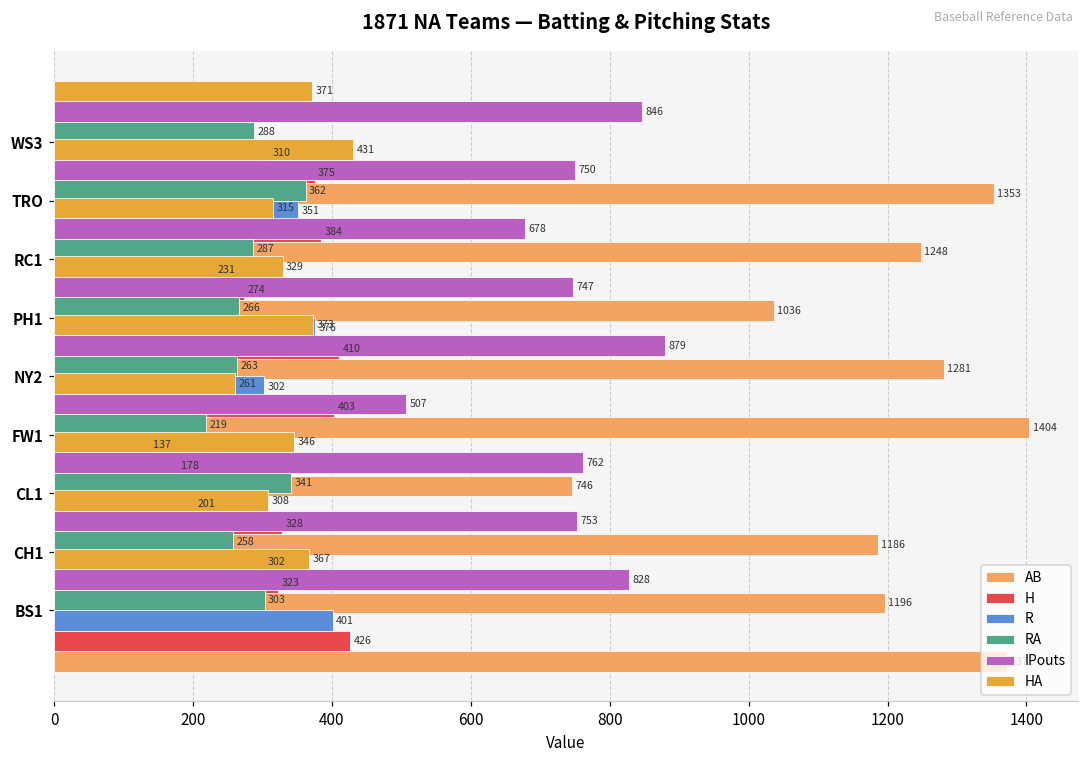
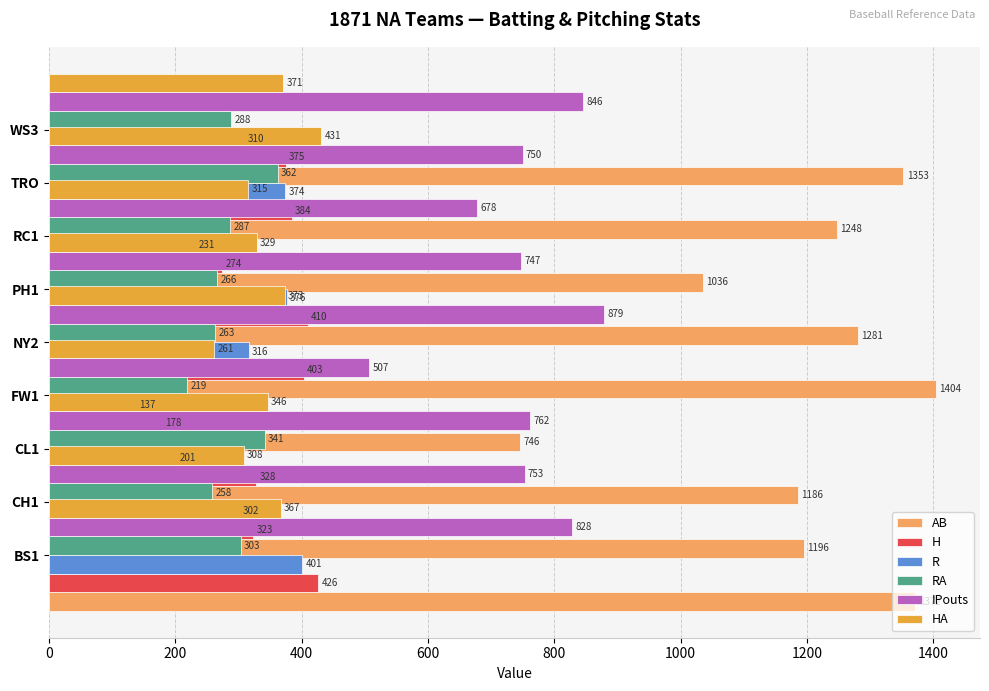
  {
    "R": {
-     "TRO": 351,
-     "NY2": 302,
+     "TRO": 374,
+     "NY2": 316,
      "BS1": 401
    },
    "RA": {
      "WS3": 288
    }
  }
